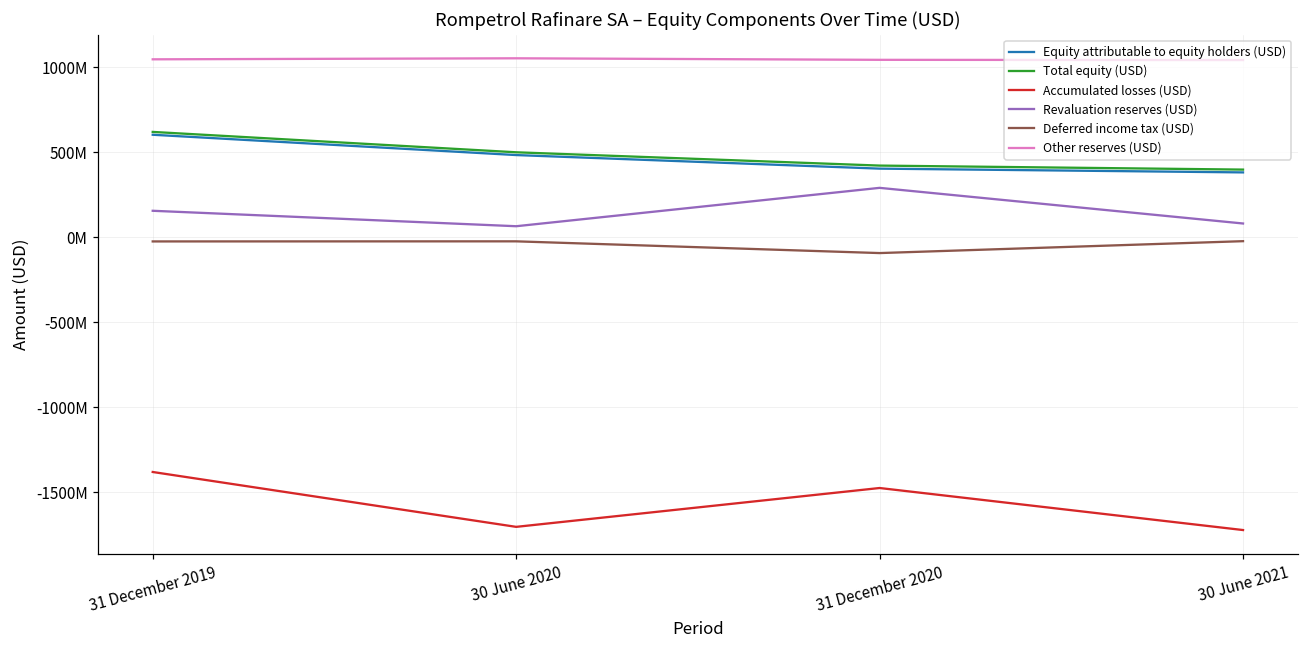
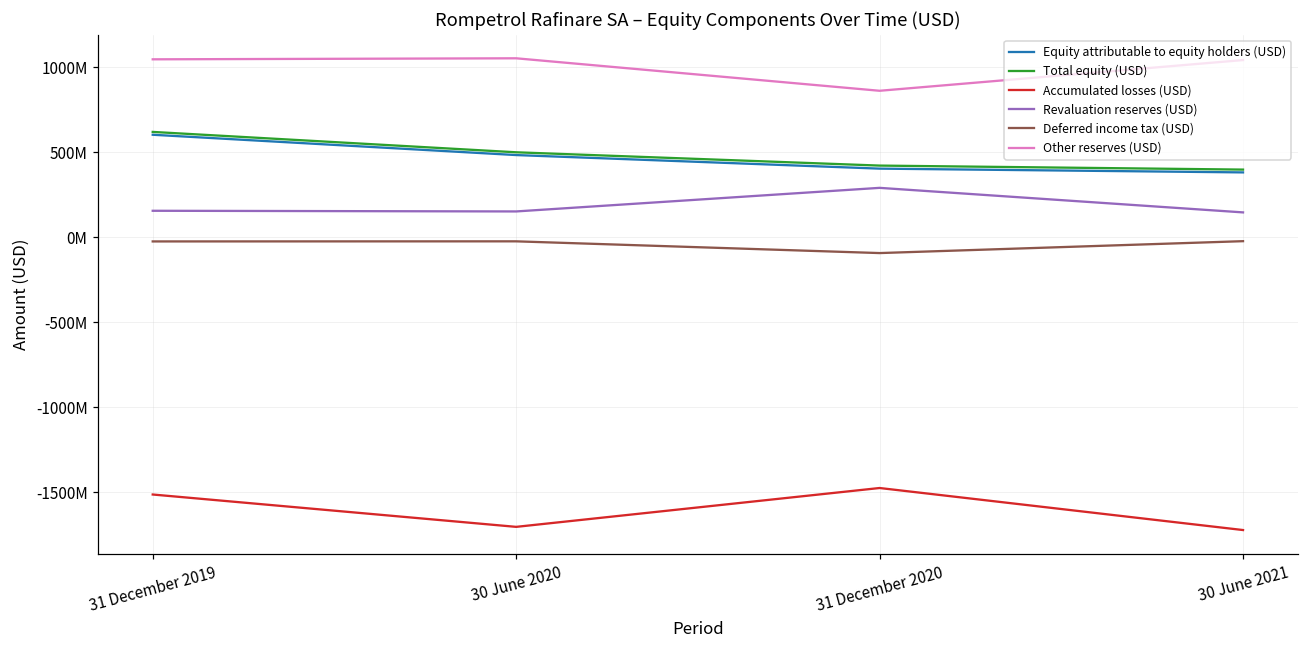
  {
    "Equity attributable to equity holders (USD)": {
      "31 December 2019": 600000000,
      "30 June 2020": 480000000,
      "31 December 2020": 400000000
    },
    "Total equity (USD)": {
      "31 December 2019": 620000000,
      "30 June 2020": 500000000,
      "31 December 2020": 420000000
    },
    "Accumulated losses (USD)": {
-     "31 December 2019": -1380000000,
+     "31 December 2019": -1510000000,
      "30 June 2020": -1710000000,
      "31 December 2020": -1480000000,
      "30 June 2021": -1720000000
    },
    "Revaluation reserves (USD)": {
      "31 December 2019": 160000000,
-     "30 June 2020": 60000000,
+     "30 June 2020": 150000000,
      "31 December 2020": 290000000,
-     "30 June 2021": 80000000
+     "30 June 2021": 150000000
    },
    "Deferred income tax (USD)": {
      "31 December 2019": -30000000,
      "30 June 2020": -20000000,
      "31 December 2020": -90000000,
      "30 June 2021": -20000000
    },
    "Other reserves (USD)": {
      "31 December 2019": 1050000000,
      "30 June 2020": 1050000000,
-     "31 December 2020": 1040000000
+     "31 December 2020": 860000000
    }
  }
